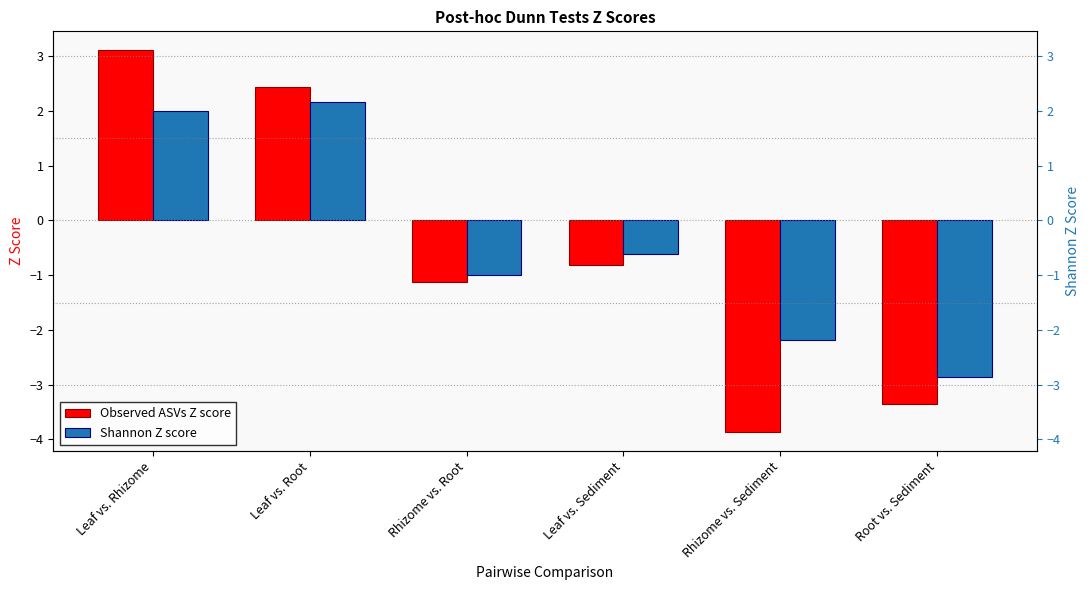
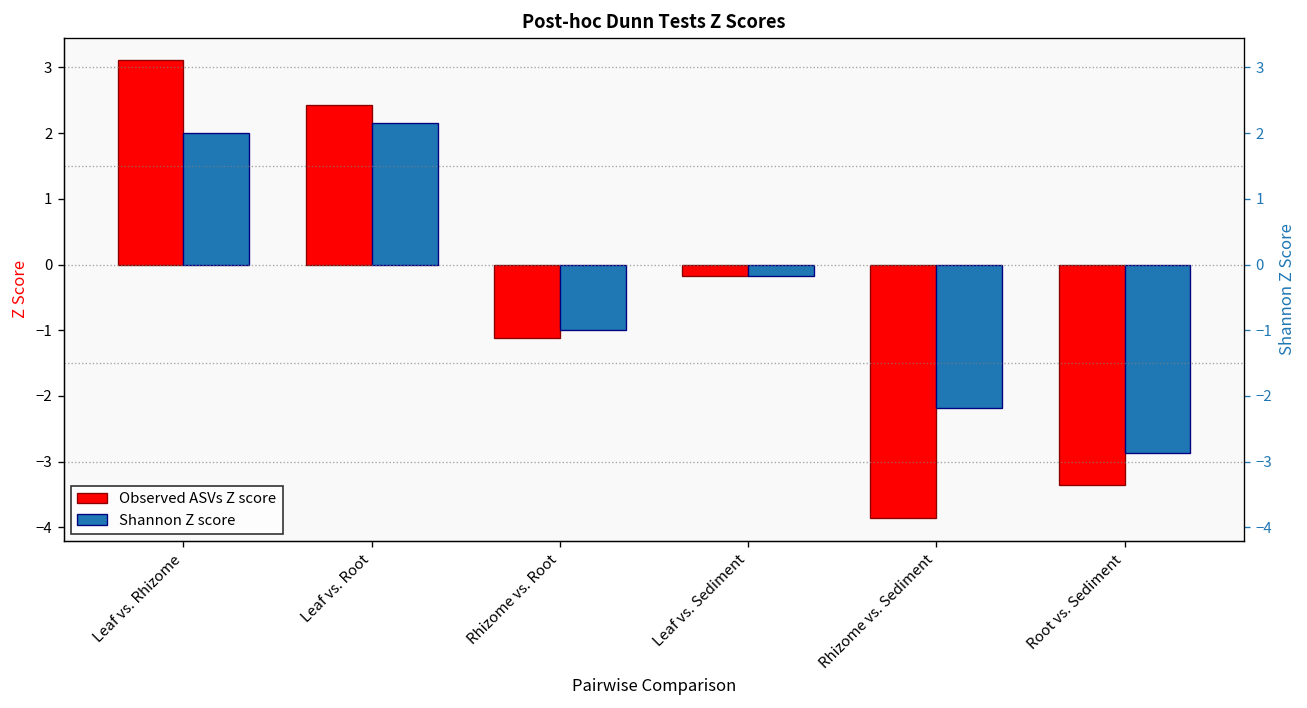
  {
    "Observed ASVs Z score": {
      "Leaf vs. Rhizome": 3.1,
      "Leaf vs. Root": 2.4,
      "Rhizome vs. Root": -1.1,
-     "Leaf vs. Sediment": -0.8,
+     "Leaf vs. Sediment": -0.2,
      "Rhizome vs. Sediment": -3.9,
      "Root vs. Sediment": -3.4
    },
    "Shannon Z score": {
      "Leaf vs. Rhizome": 2.0,
      "Leaf vs. Root": 2.2,
      "Rhizome vs. Root": -1.0,
-     "Leaf vs. Sediment": -0.6,
+     "Leaf vs. Sediment": -0.2,
      "Rhizome vs. Sediment": -2.2,
      "Root vs. Sediment": -2.9
    }
  }
